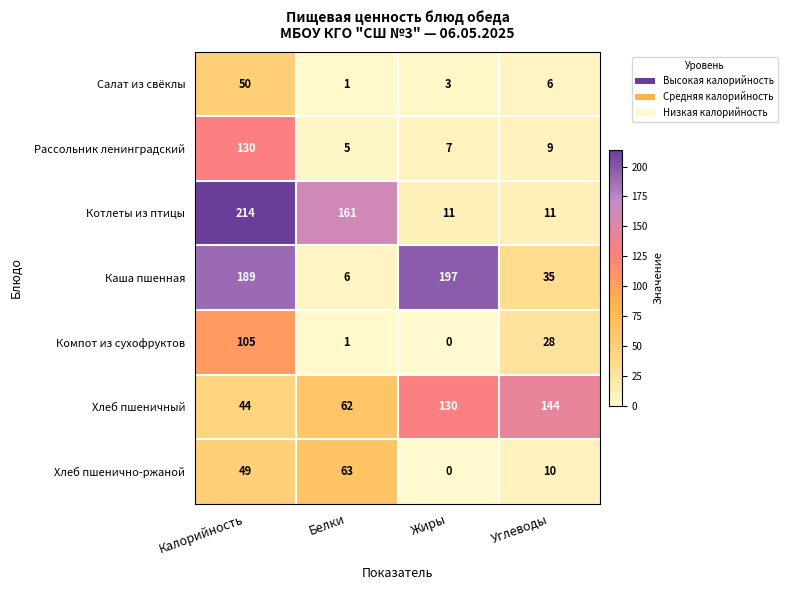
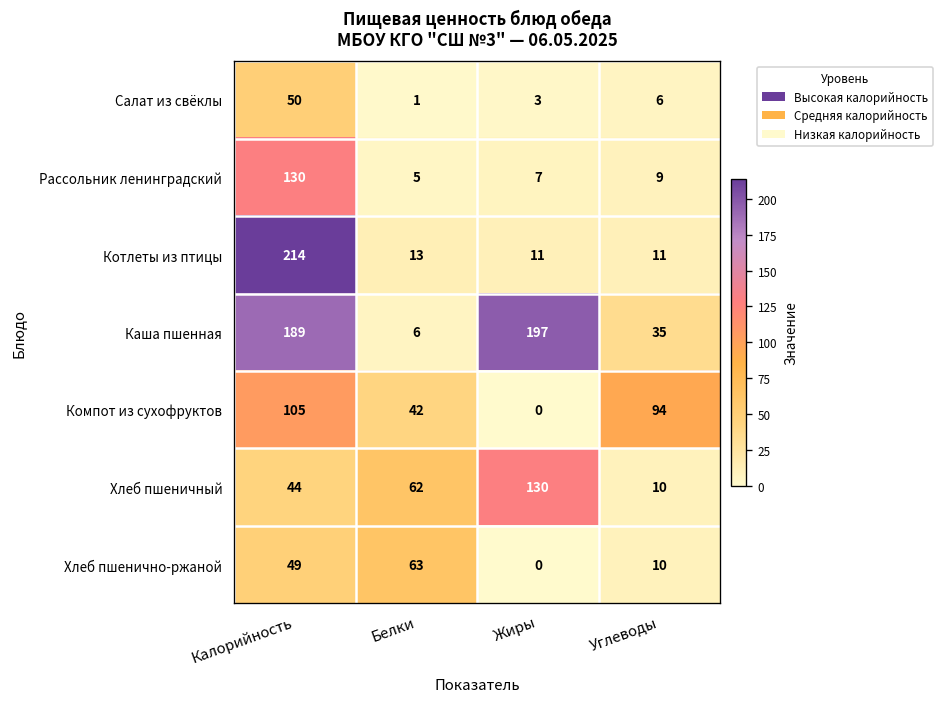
  {
    "Салат из свёклы": {
      "Калорийность": 50,
      "Белки": 1,
      "Жиры": 3,
      "Углеводы": 6
    },
    "Рассольник ленинградский": {
      "Калорийность": 130,
      "Белки": 5,
      "Жиры": 7,
      "Углеводы": 9
    },
    "Котлеты из птицы": {
      "Калорийность": 214,
-     "Белки": 161,
+     "Белки": 13,
      "Жиры": 11,
      "Углеводы": 11
    },
    "Каша пшенная": {
      "Калорийность": 189,
      "Белки": 6,
      "Жиры": 197,
      "Углеводы": 35
    },
    "Компот из сухофруктов": {
      "Калорийность": 105,
-     "Белки": 1,
+     "Белки": 42,
      "Жиры": 0,
-     "Углеводы": 28
+     "Углеводы": 94
    },
    "Хлеб пшеничный": {
      "Калорийность": 44,
      "Белки": 62,
      "Жиры": 130,
-     "Углеводы": 144
+     "Углеводы": 10
    },
    "Хлеб пшенично-ржаной": {
      "Калорийность": 49,
      "Белки": 63,
      "Жиры": 0,
      "Углеводы": 10
    }
  }
